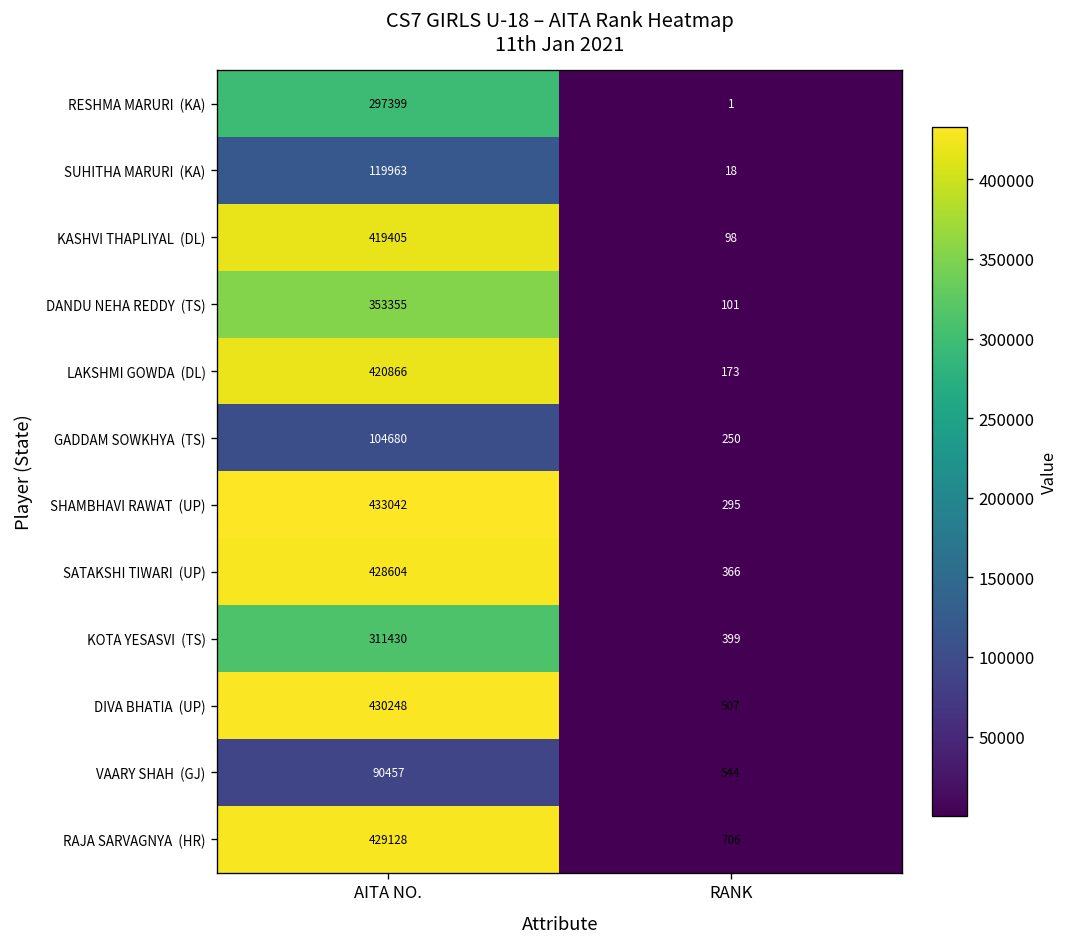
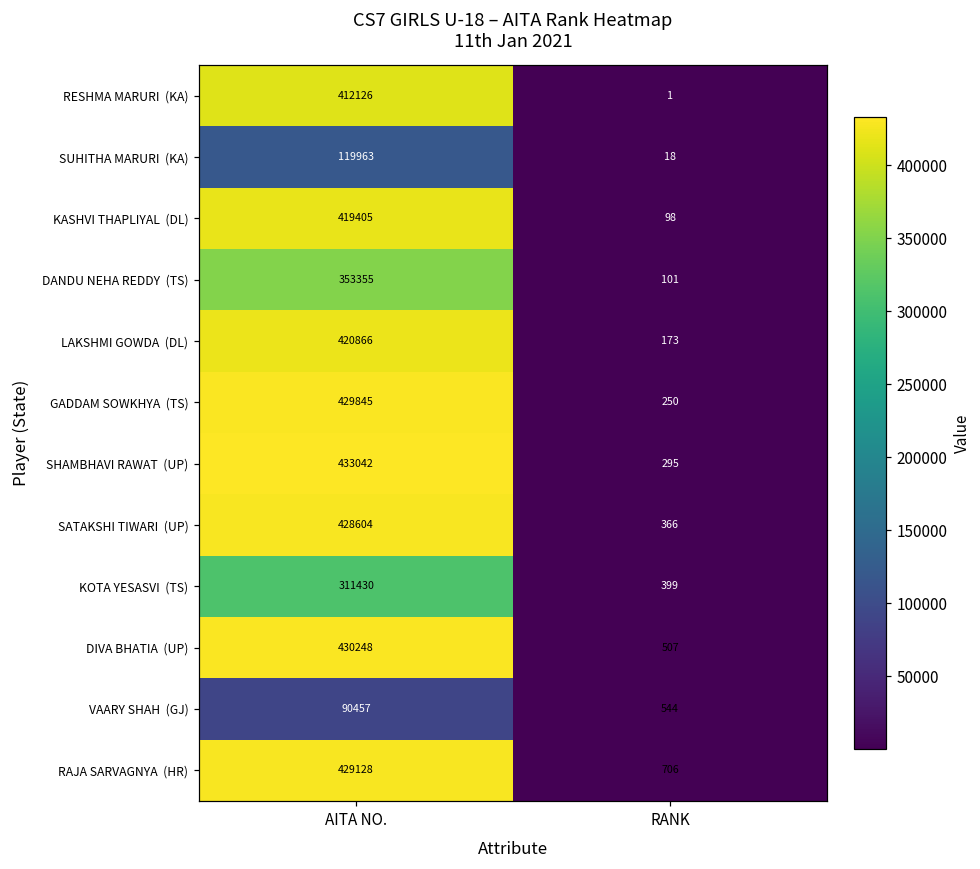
  {
    "RESHMA MARURI (KA)": {
-     "AITA NO.": 297399,
+     "AITA NO.": 412126,
      "RANK": 1
    },
    "SUHITHA MARURI (KA)": {
      "AITA NO.": 119963,
      "RANK": 18
    },
    "KASHVI THAPLIYAL (DL)": {
      "AITA NO.": 419405,
      "RANK": 98
    },
    "DANDU NEHA REDDY (TS)": {
      "AITA NO.": 353355,
      "RANK": 101
    },
    "LAKSHMI GOWDA (DL)": {
      "AITA NO.": 420866,
      "RANK": 173
    },
    "GADDAM SOWKHYA (TS)": {
-     "AITA NO.": 104680,
+     "AITA NO.": 429845,
      "RANK": 250
    },
    "SHAMBHAVI RAWAT (UP)": {
      "AITA NO.": 433042,
      "RANK": 295
    },
    "SATAKSHI TIWARI (UP)": {
      "AITA NO.": 428604,
      "RANK": 366
    },
    "KOTA YESASVI (TS)": {
      "AITA NO.": 311430,
      "RANK": 399
    },
    "DIVA BHATIA (UP)": {
      "AITA NO.": 430248,
      "RANK": 507
    },
    "VAARY SHAH (GJ)": {
      "AITA NO.": 90457,
      "RANK": 544
    },
    "RAJA SARVAGNYA (HR)": {
      "AITA NO.": 429128,
      "RANK": 706
    }
  }
